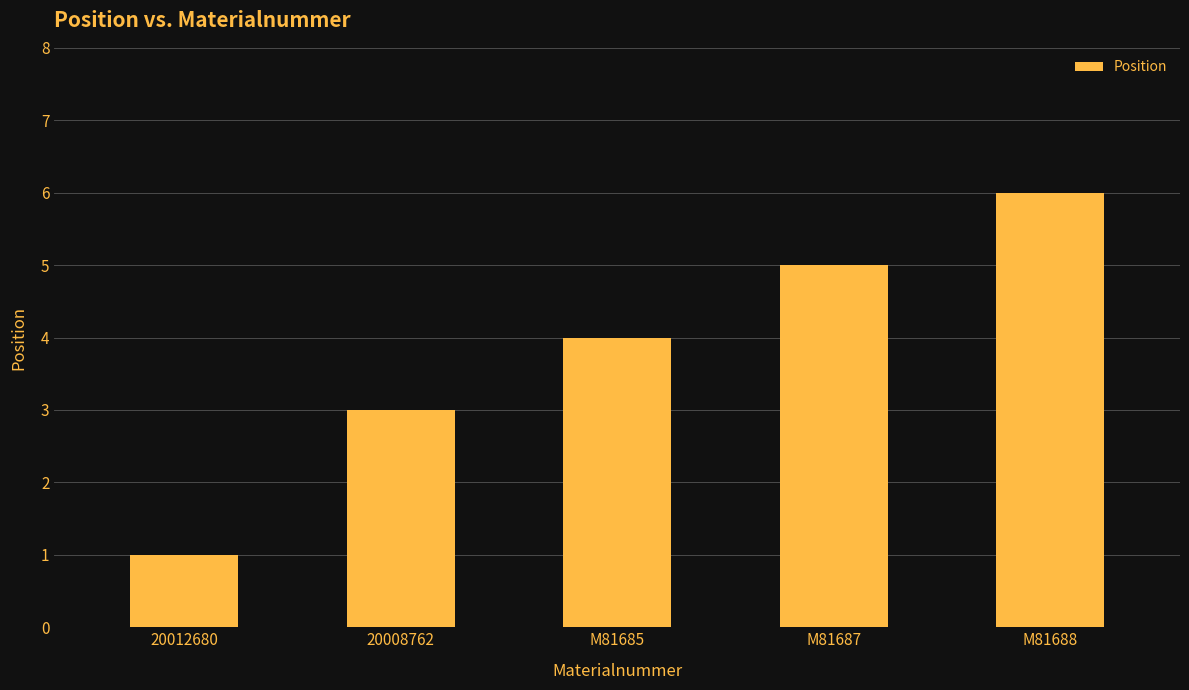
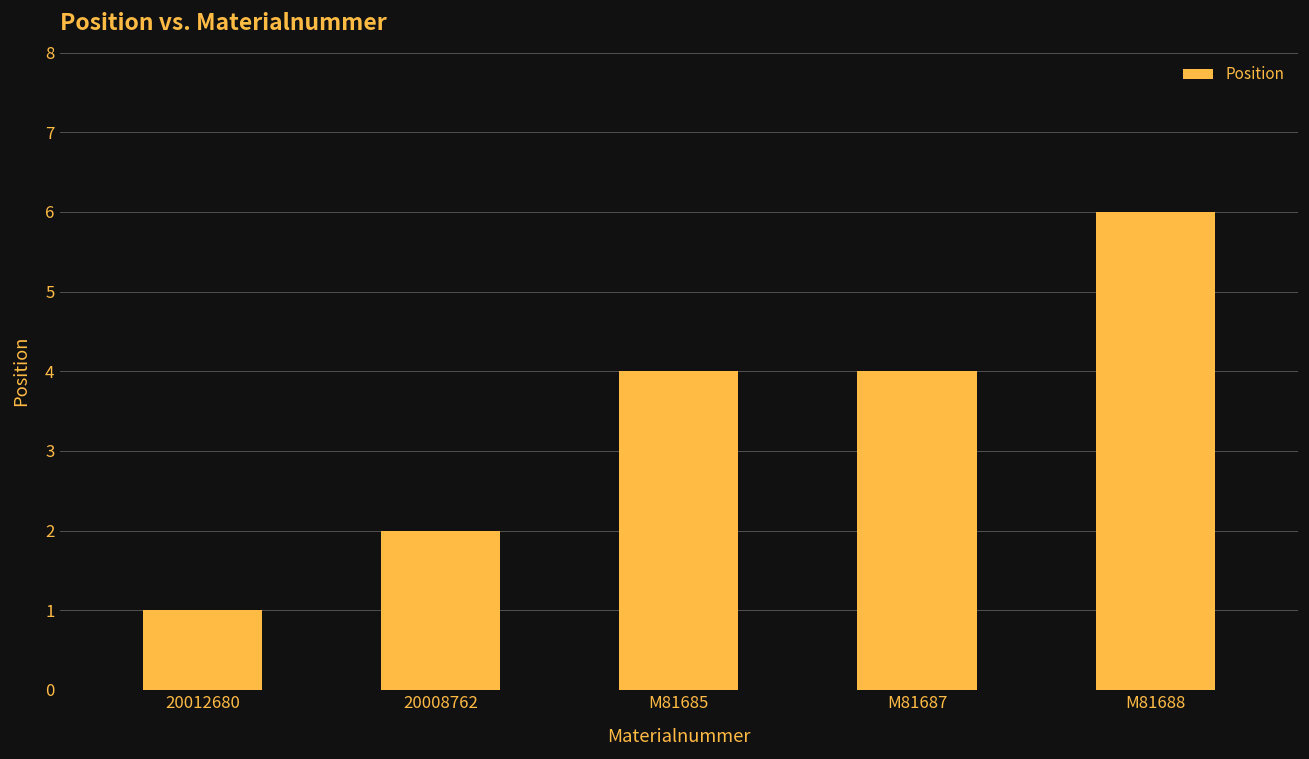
  {
    "20012680": 1,
-   "20008762": 3,
+   "20008762": 2,
    "M81685": 4,
-   "M81687": 5,
+   "M81687": 4,
    "M81688": 6
  }
